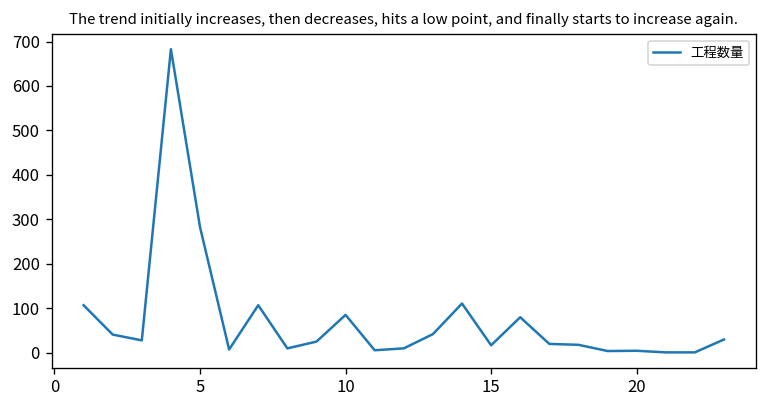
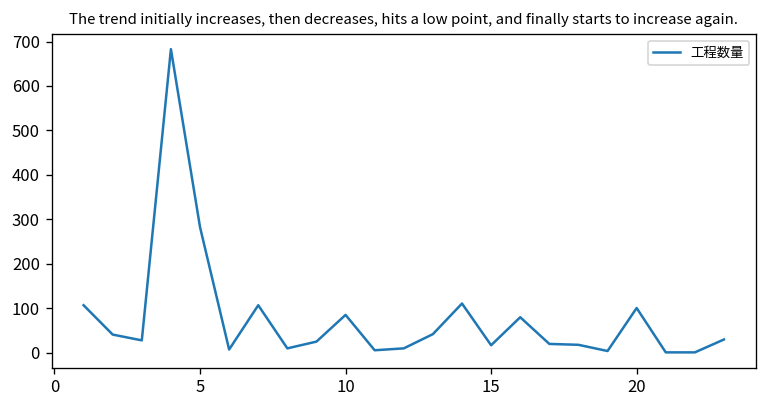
  {
    "5": 280,
    "10": 90,
    "15": 20,
-   "20": 0
+   "20": 100
  }
